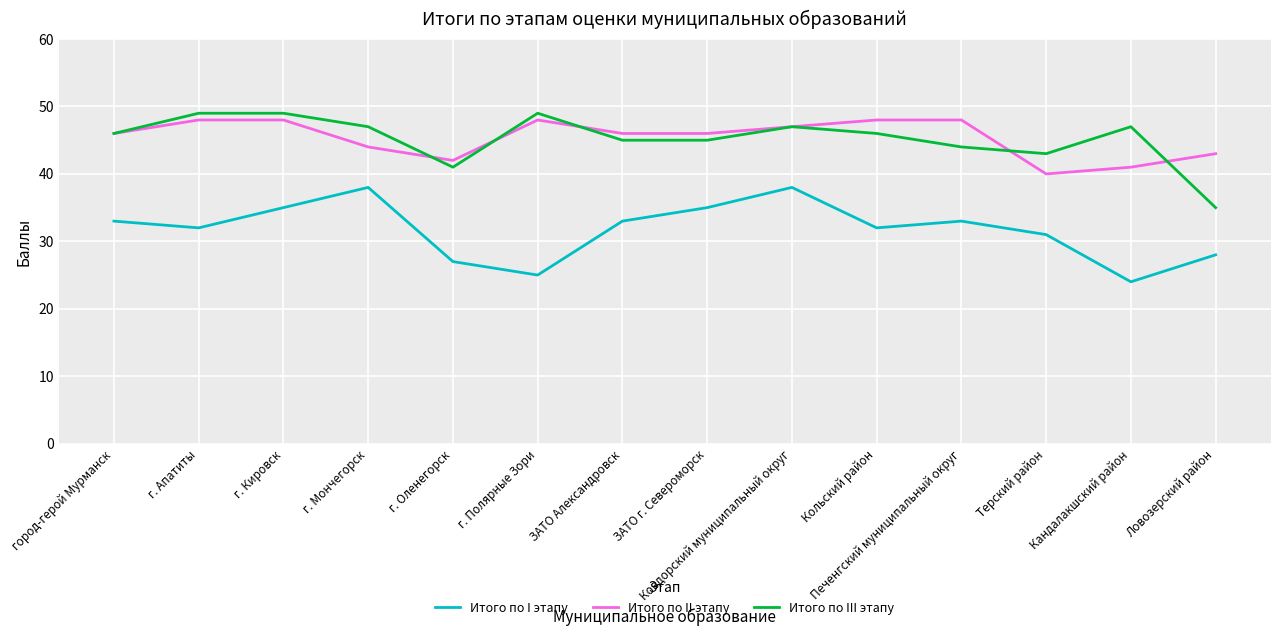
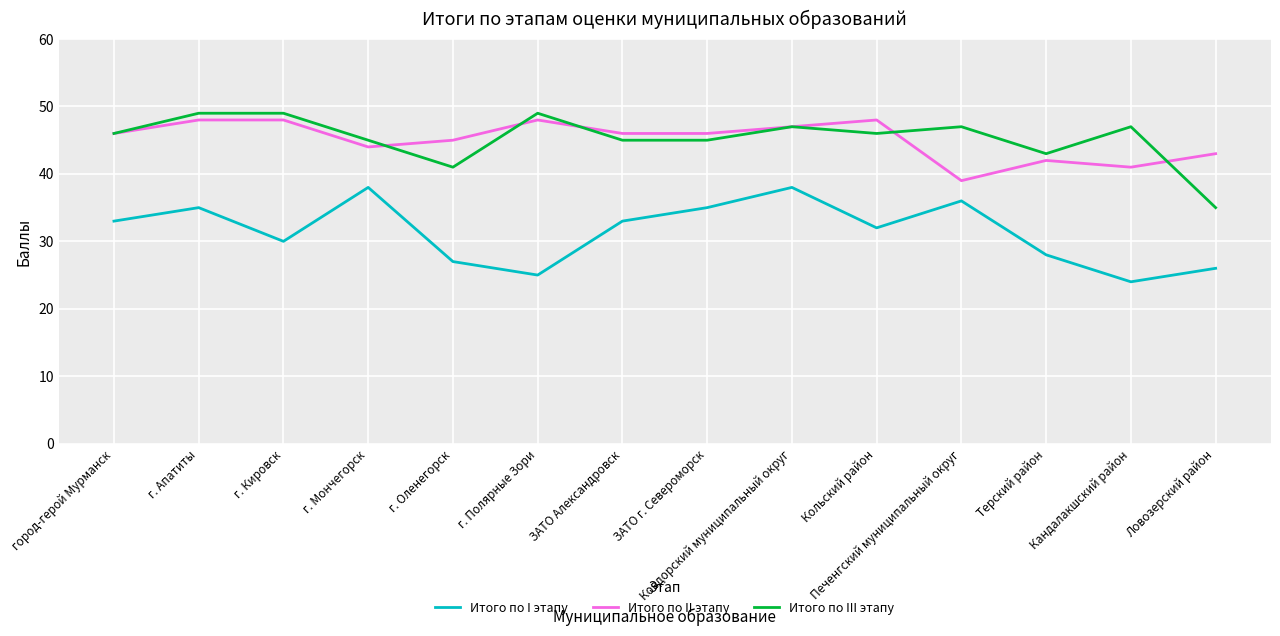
  {
    "Итого по I этапу": {
      "город-герой Мурманск": 33,
-     "г. Апатиты": 32,
-     "г. Кировск": 35,
+     "г. Апатиты": 35,
+     "г. Кировск": 30,
      "г. Мончегорск": 38,
      "г. Оленегорск": 27,
      "г. Полярные Зори": 25,
      "ЗАТО Александровск": 33,
      "ЗАТО г. Североморск": 35,
      "Ковдорский муниципальный округ": 38,
      "Кольский район": 32,
-     "Печенгский муниципальный округ": 33,
-     "Терский район": 31,
+     "Печенгский муниципальный округ": 36,
+     "Терский район": 28,
      "Кандалакшский район": 24,
-     "Ловозерский район": 28
+     "Ловозерский район": 26
    },
    "Итого по II этапу": {
      "г. Апатиты": 48,
      "г. Кировск": 48,
      "г. Мончегорск": 44,
-     "г. Оленегорск": 42,
+     "г. Оленегорск": 45,
      "г. Полярные Зори": 48,
      "ЗАТО Александровск": 46,
      "ЗАТО г. Североморск": 46,
      "Кольский район": 48,
-     "Печенгский муниципальный округ": 48,
-     "Терский район": 40,
+     "Печенгский муниципальный округ": 39,
+     "Терский район": 42,
      "Кандалакшский район": 41,
      "Ловозерский район": 43
    },
    "Итого по III этапу": {
      "г. Апатиты": 49,
      "г. Кировск": 49,
-     "г. Мончегорск": 47,
+     "г. Мончегорск": 45,
      "г. Оленегорск": 41,
      "г. Полярные Зори": 49,
      "ЗАТО Александровск": 45,
      "ЗАТО г. Североморск": 45,
      "Кольский район": 46,
-     "Печенгский муниципальный округ": 44,
+     "Печенгский муниципальный округ": 47,
      "Терский район": 43,
      "Кандалакшский район": 47,
      "Ловозерский район": 35
    }
  }
